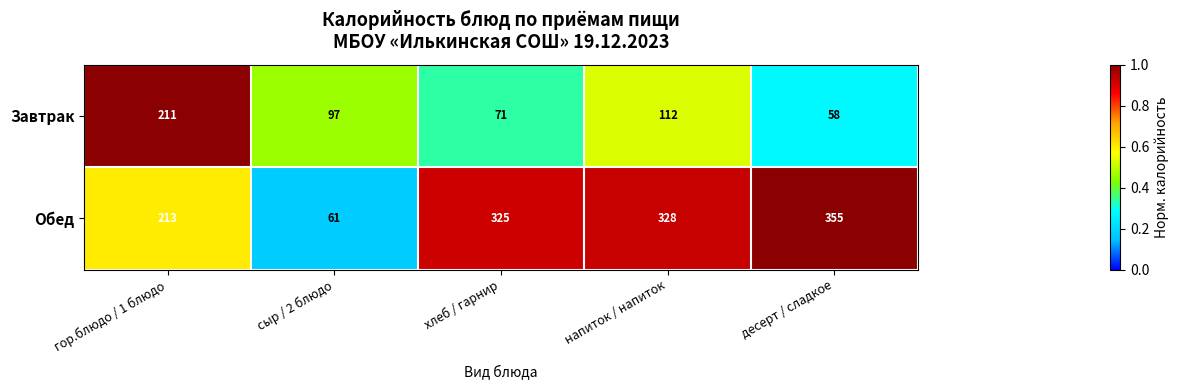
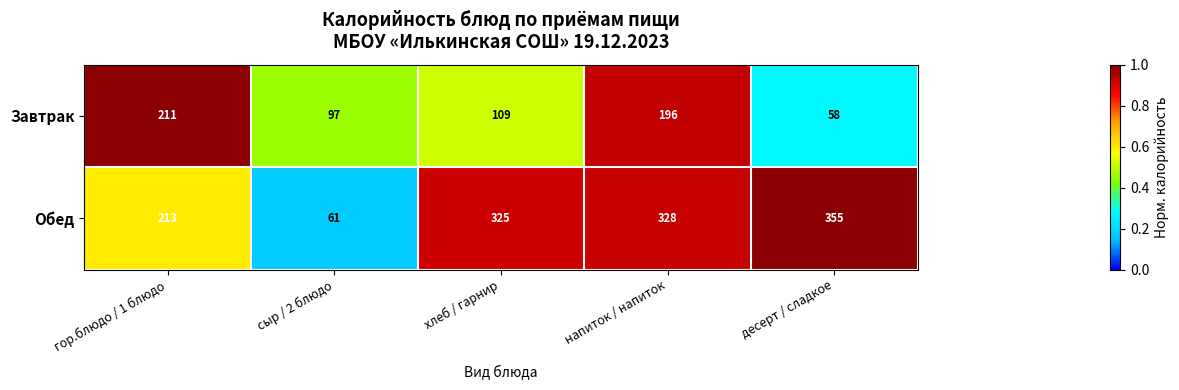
  {
    "Завтрак": {
      "гор.блюдо / 1 блюдо": 211,
      "сыр / 2 блюдо": 97,
-     "хлеб / гарнир": 71,
-     "напиток / напиток": 112,
+     "хлеб / гарнир": 109,
+     "напиток / напиток": 196,
      "десерт / сладкое": 58
    },
    "Обед": {
      "гор.блюдо / 1 блюдо": 213,
      "сыр / 2 блюдо": 61,
      "хлеб / гарнир": 325,
      "напиток / напиток": 328,
      "десерт / сладкое": 355
    }
  }
